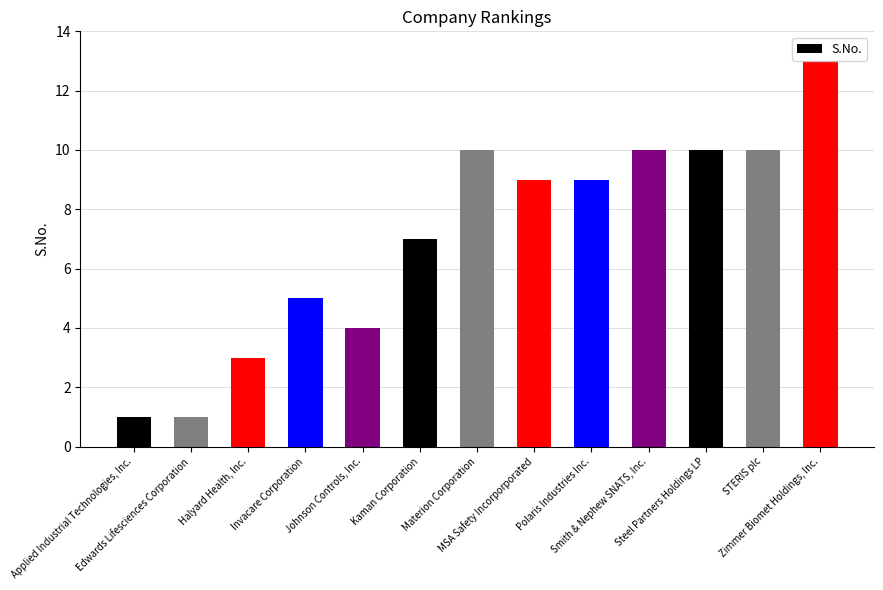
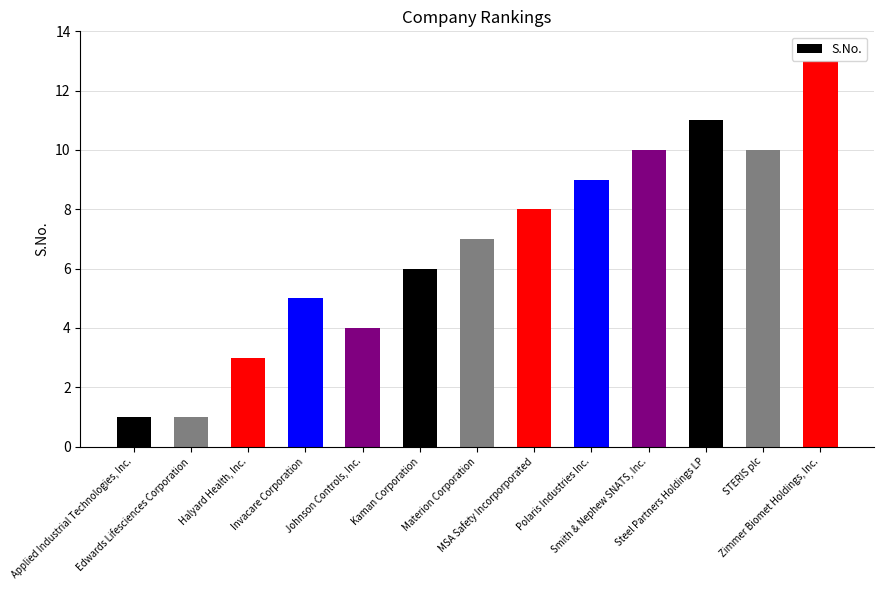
  {
    "Applied Industrial Technologies, Inc.": 1,
    "Edwards Lifesciences Corporation": 1,
    "Halyard Health, Inc.": 3,
    "Invacare Corporation": 5,
    "Johnson Controls, Inc.": 4,
-   "Kaman Corporation": 7,
-   "Materion Corporation": 10,
-   "MSA Safety Incorporporated": 9,
+   "Kaman Corporation": 6,
+   "Materion Corporation": 7,
+   "MSA Safety Incorporporated": 8,
    "Polaris Industries Inc.": 9,
    "Smith & Nephew SNATS, Inc.": 10,
-   "Steel Partners Holdings LP": 10,
+   "Steel Partners Holdings LP": 11,
    "STERIS plc": 10,
    "Zimmer Biomet Holdings, Inc.": 13
  }
